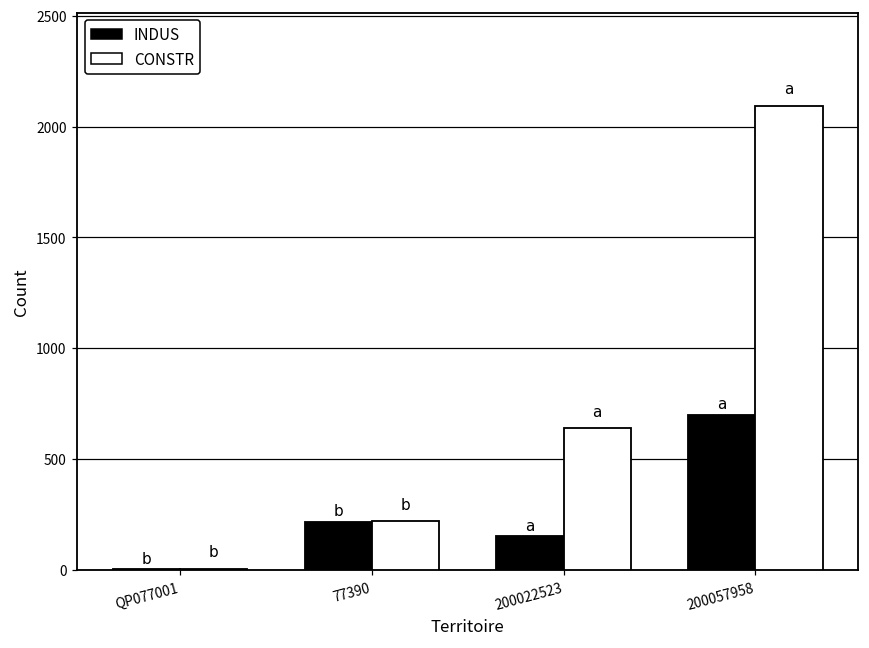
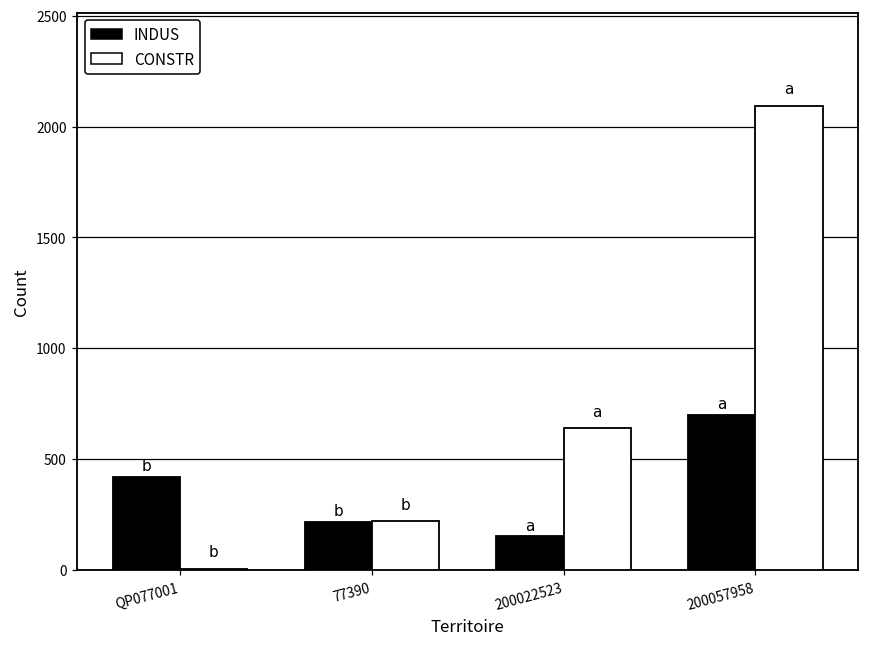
  {
    "INDUS": {
-     "QP077001": 0,
+     "QP077001": 420,
      "77390": 220,
      "200022523": 150,
      "200057958": 700
    },
    "CONSTR": {
      "77390": 220,
      "200022523": 640,
      "200057958": 2100
    }
  }
